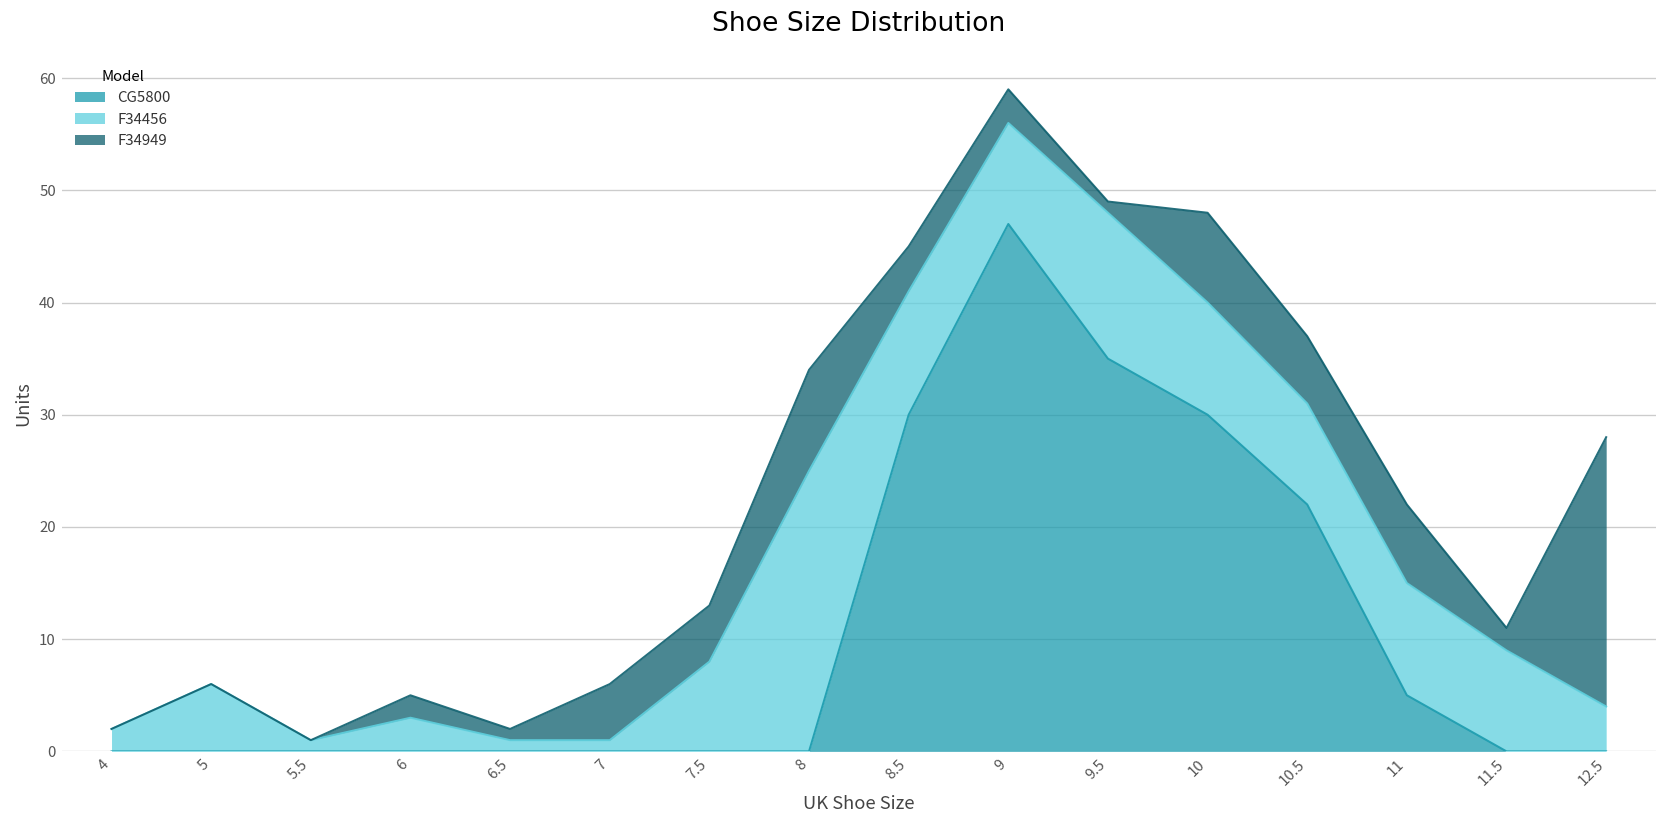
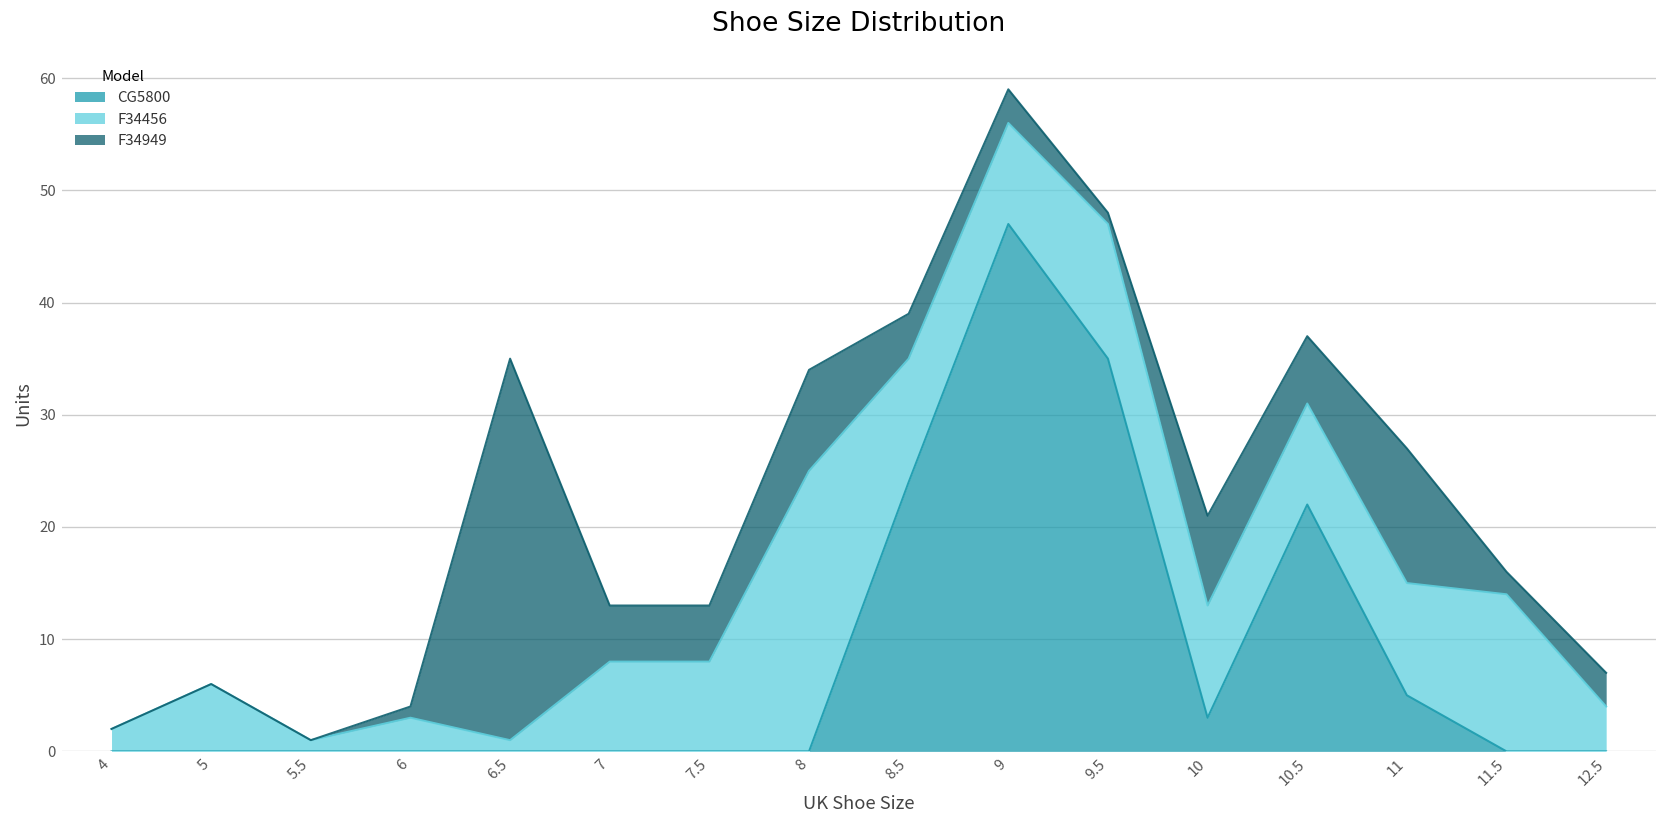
  {
    "CG5800": {
      "4": 0,
      "5": 0,
      "5.5": 0,
      "6": 0,
      "6.5": 0,
      "7": 0,
      "7.5": 0,
      "8": 0,
-     "8.5": 30,
+     "8.5": 24,
      "9": 47,
      "9.5": 35,
-     "10": 30,
+     "10": 3,
      "10.5": 22,
      "11": 5,
      "11.5": 0,
      "12.5": 0
    },
    "F34456": {
      "6": 3,
      "6.5": 1,
-     "7": 1,
+     "7": 8,
      "7.5": 8,
      "8": 25,
      "8.5": 11,
      "9": 9,
-     "9.5": 13,
+     "9.5": 12,
      "10": 10,
      "10.5": 9,
      "11": 10,
-     "11.5": 9,
+     "11.5": 14,
      "12.5": 4
    },
    "F34949": {
-     "6": 2,
-     "6.5": 1,
+     "6": 1,
+     "6.5": 34,
      "7": 5,
      "7.5": 5,
      "8": 9,
      "8.5": 4,
      "9": 3,
      "9.5": 1,
      "10": 8,
      "10.5": 6,
-     "11": 7,
+     "11": 12,
      "11.5": 2,
-     "12.5": 24
+     "12.5": 3
    }
  }
